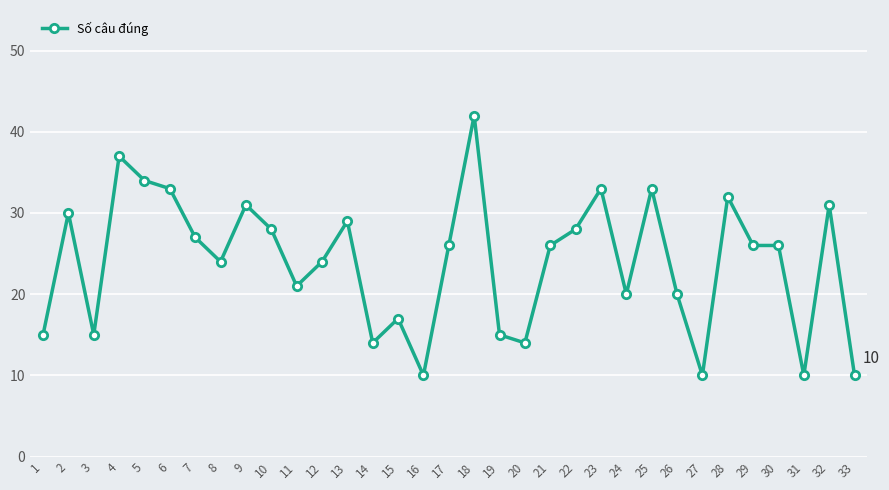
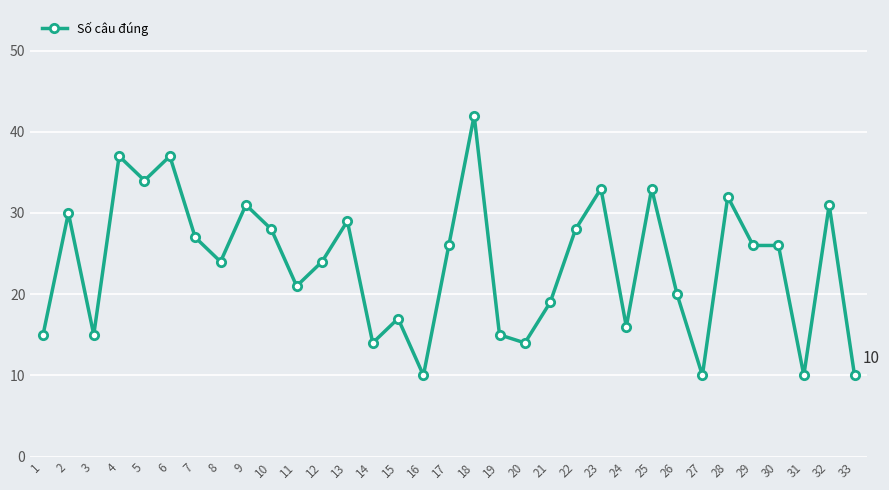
  {
    "1": 15,
    "2": 30,
    "3": 15,
    "4": 37,
    "5": 34,
-   "6": 33,
+   "6": 37,
    "7": 27,
    "8": 24,
    "9": 31,
    "10": 28,
    "11": 21,
    "12": 24,
    "13": 29,
    "14": 14,
    "15": 17,
    "16": 10,
    "17": 26,
    "18": 42,
    "19": 15,
    "20": 14,
-   "21": 26,
+   "21": 19,
    "22": 28,
    "23": 33,
-   "24": 20,
+   "24": 16,
    "25": 33,
    "26": 20,
    "27": 10,
    "28": 32,
    "29": 26,
    "30": 26,
    "31": 10,
    "32": 31
  }
